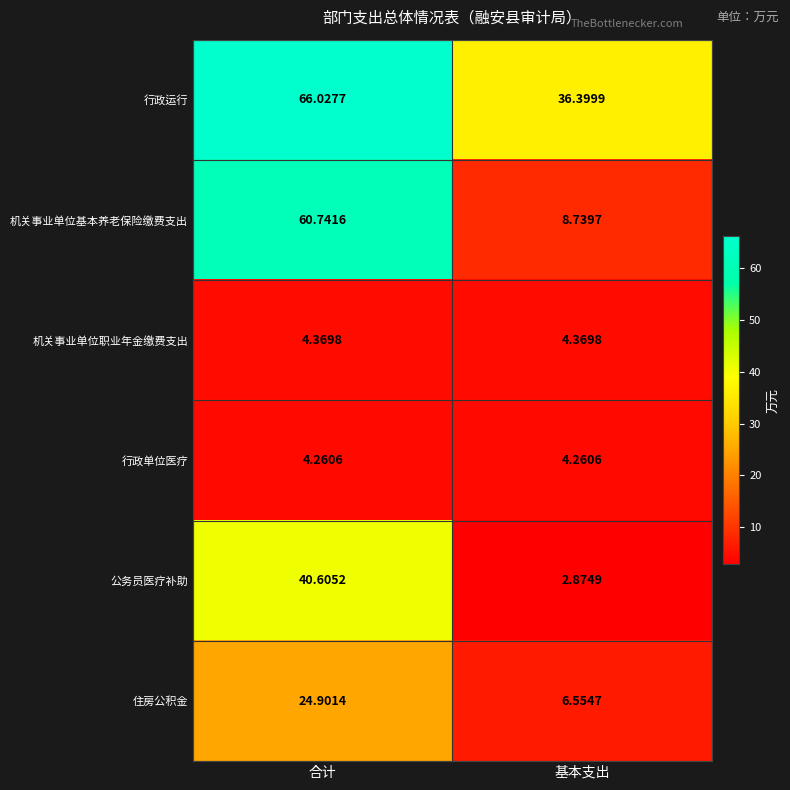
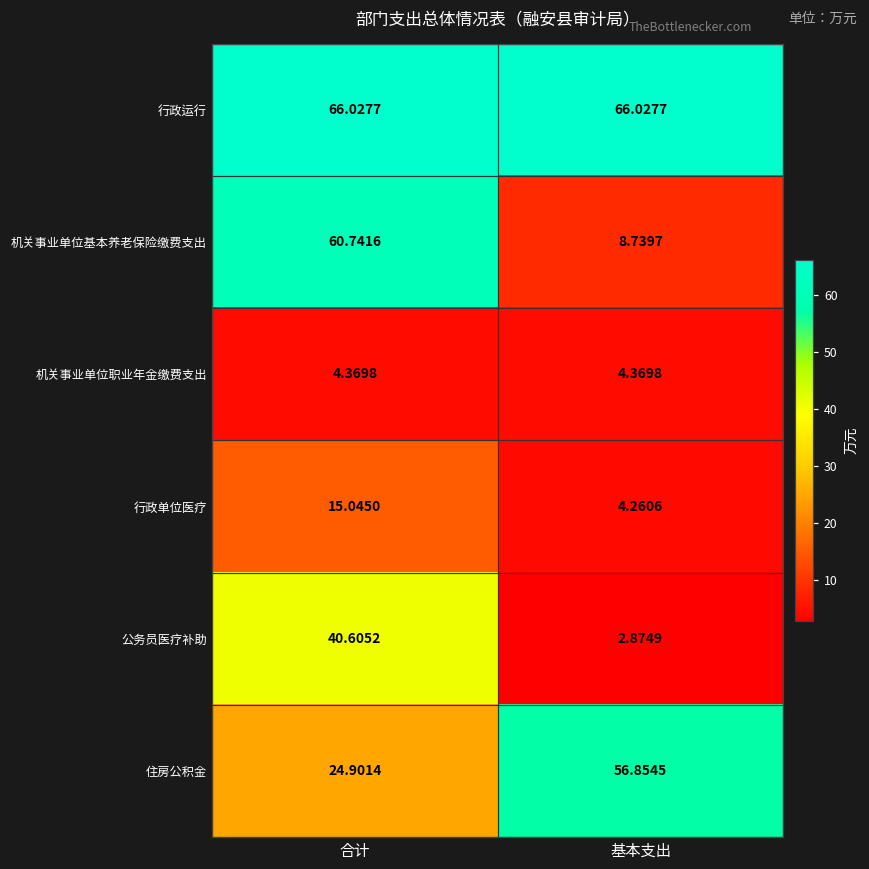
  {
    "行政运行": {
      "合计": 66.0277,
-     "基本支出": 36.3999
+     "基本支出": 66.0277
    },
    "机关事业单位基本养老保险缴费支出": {
      "合计": 60.7416,
      "基本支出": 8.7397
    },
    "机关事业单位职业年金缴费支出": {
      "合计": 4.3698,
      "基本支出": 4.3698
    },
    "行政单位医疗": {
-     "合计": 4.2606,
+     "合计": 15.0450,
      "基本支出": 4.2606
    },
    "公务员医疗补助": {
      "合计": 40.6052,
      "基本支出": 2.8749
    },
    "住房公积金": {
      "合计": 24.9014,
-     "基本支出": 6.5547
+     "基本支出": 56.8545
    }
  }
